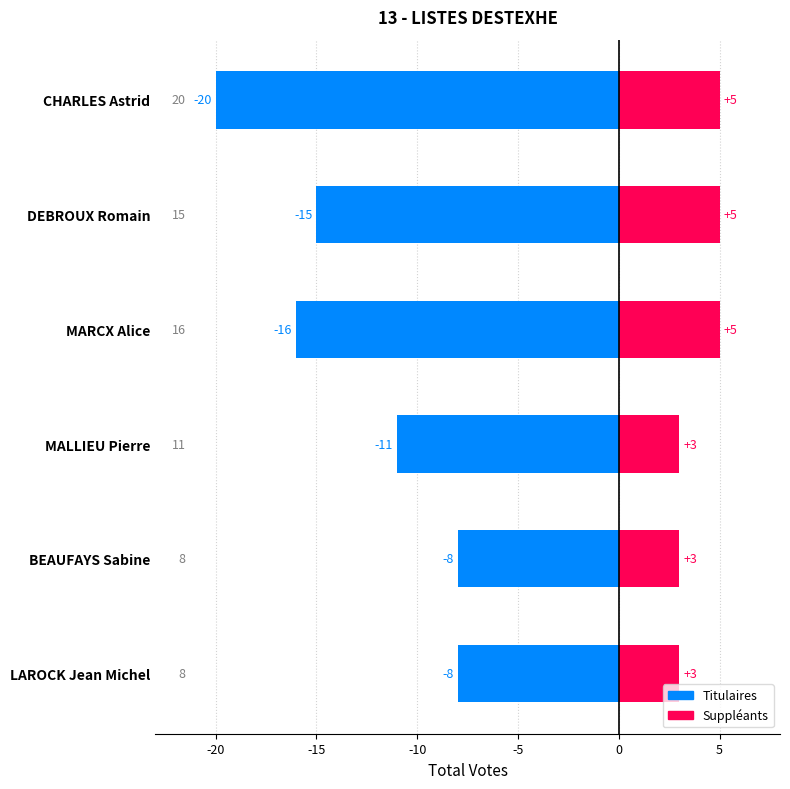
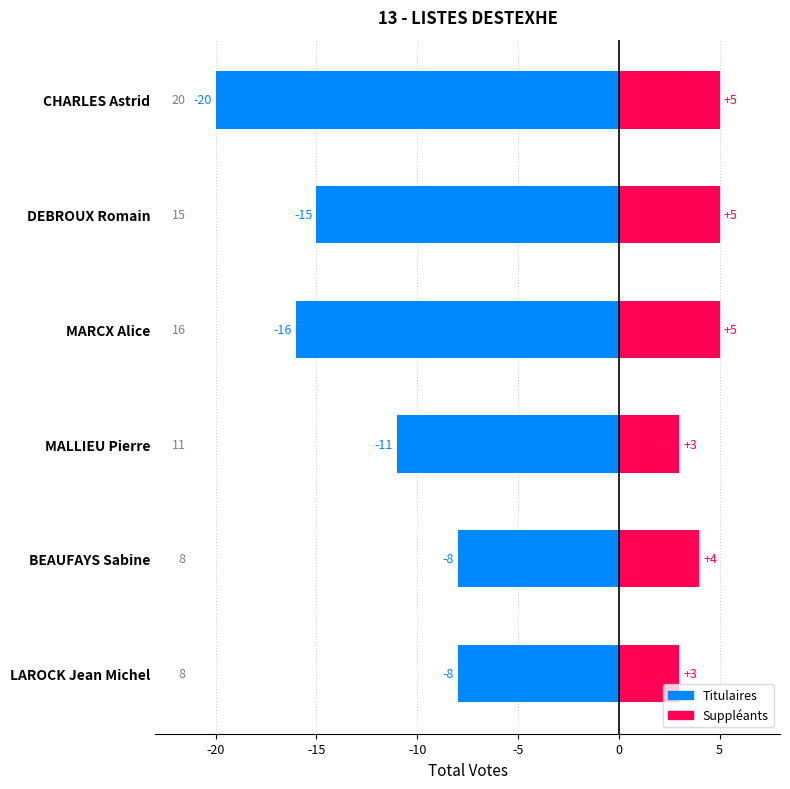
  {
    "Titulaires": {
      "CHARLES Astrid": "-20",
      "DEBROUX Romain": "-15",
      "MARCX Alice": "-16",
      "MALLIEU Pierre": "-11",
      "BEAUFAYS Sabine": "-8",
      "LAROCK Jean Michel": "-8"
    },
    "Suppléants": {
      "CHARLES Astrid": "+5",
      "DEBROUX Romain": "+5",
      "MARCX Alice": "+5",
      "MALLIEU Pierre": "+3",
-     "BEAUFAYS Sabine": "+3",
+     "BEAUFAYS Sabine": "+4",
      "LAROCK Jean Michel": "+3"
    }
  }
